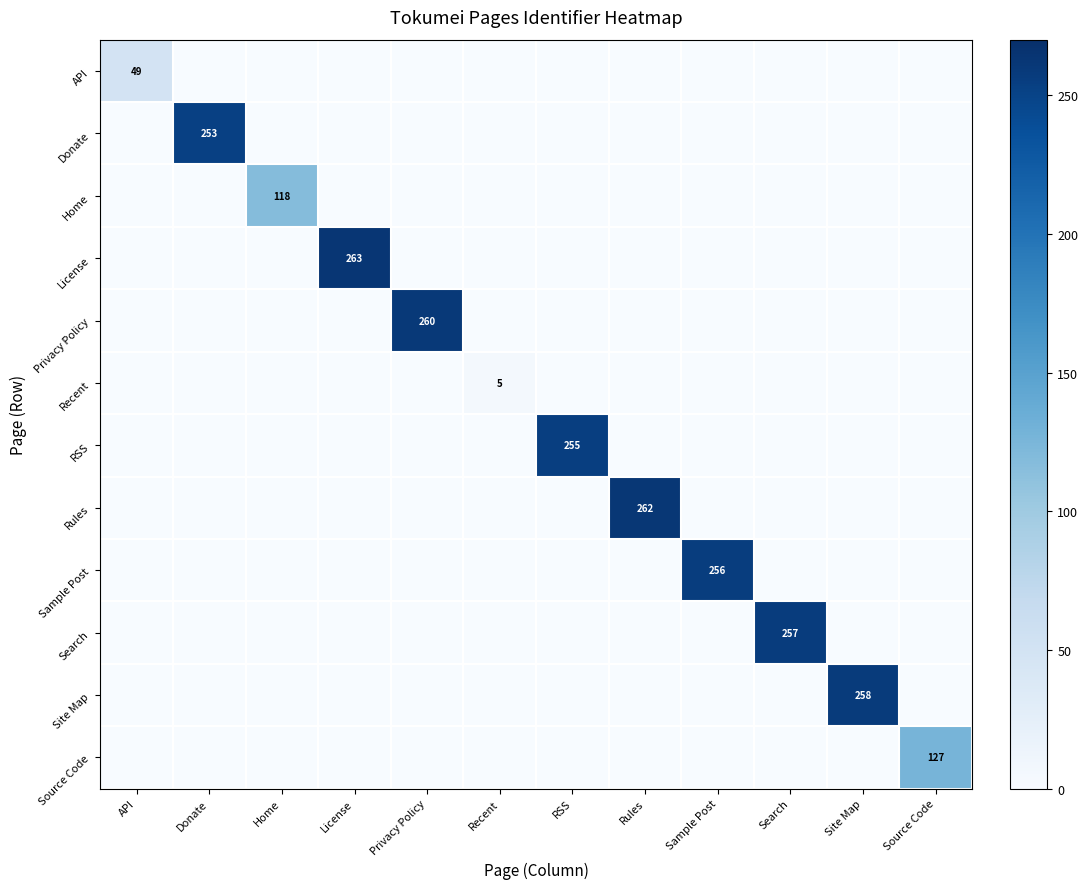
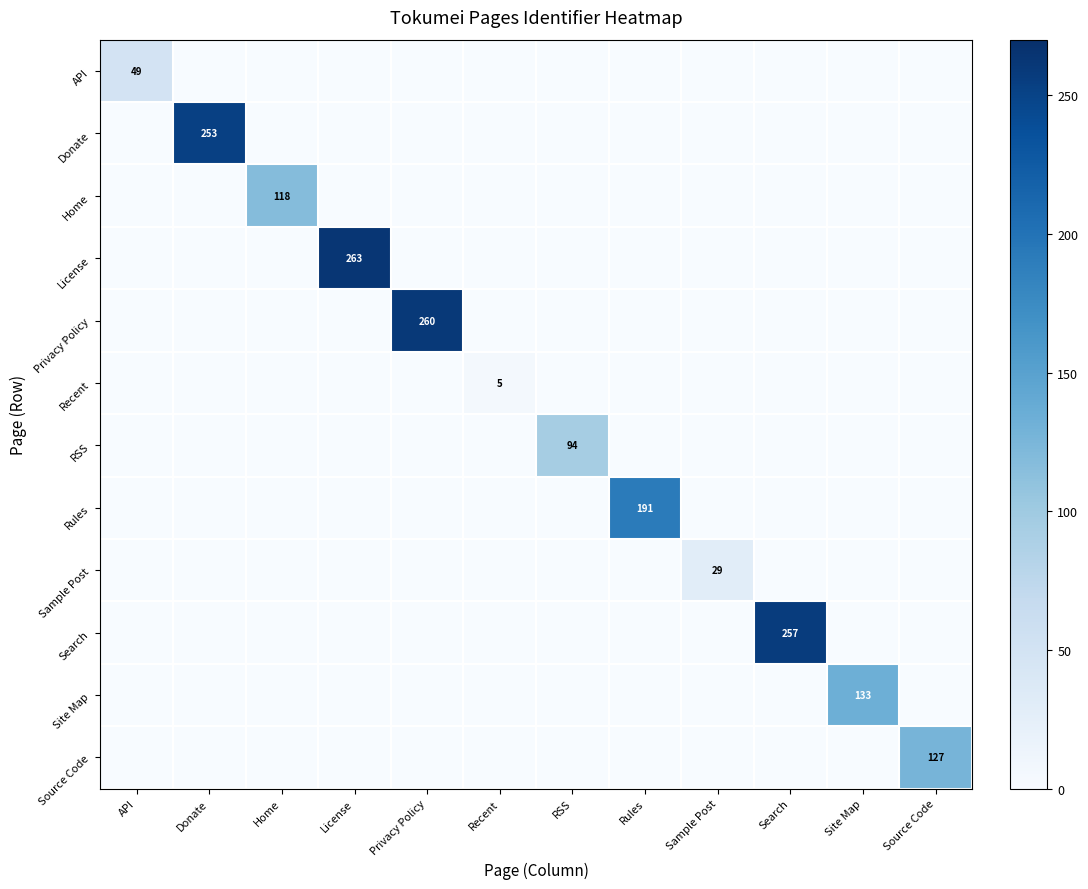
  {
    "API": {
      "API": 49
    },
    "Donate": {
      "Donate": 253
    },
    "Home": {
      "Home": 118
    },
    "License": {
      "License": 263
    },
    "Privacy Policy": {
      "Privacy Policy": 260
    },
    "Recent": {
      "Recent": 5
    },
    "RSS": {
-     "RSS": 255
+     "RSS": 94
    },
    "Rules": {
-     "Rules": 262
+     "Rules": 191
    },
    "Sample Post": {
-     "Sample Post": 256
+     "Sample Post": 29
    },
    "Search": {
      "Search": 257
    },
    "Site Map": {
-     "Site Map": 258
+     "Site Map": 133
    },
    "Source Code": {
      "Source Code": 127
    }
  }
